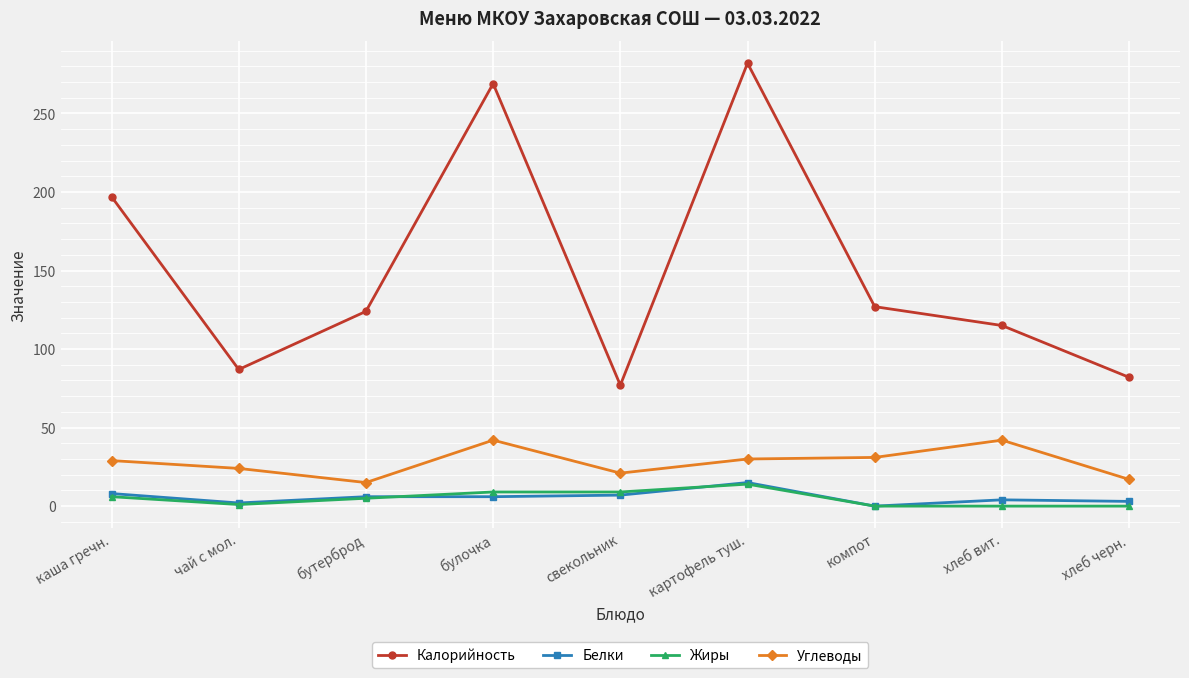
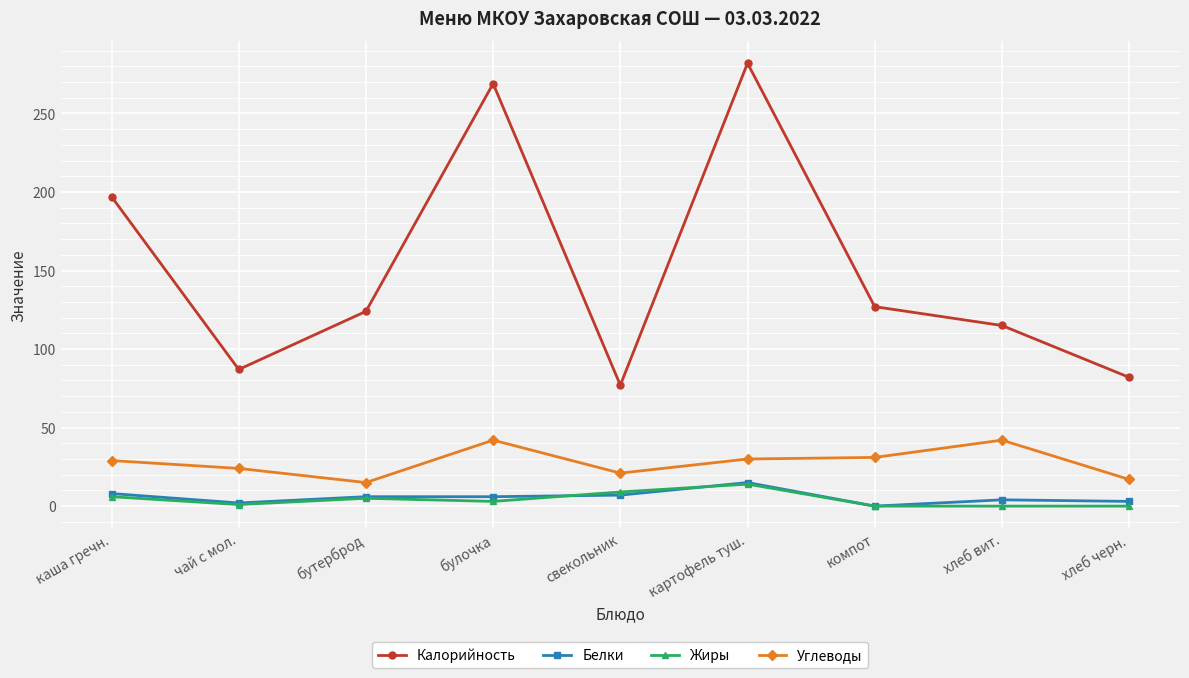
  {
    "Калорийность": {
      "каша гречн.": 197,
      "чай с мол.": 87,
      "бутерброд": 124,
      "булочка": 269,
      "свекольник": 77,
      "картофель туш.": 282,
      "компот": 127,
      "хлеб вит.": 115,
      "хлеб черн.": 82
    },
    "Белки": {
      "каша гречн.": 8,
      "булочка": 6,
      "свекольник": 7,
      "хлеб вит.": 4,
      "хлеб черн.": 3
    },
    "Жиры": {
      "каша гречн.": 6,
-     "булочка": 9,
+     "булочка": 3,
      "свекольник": 9,
      "хлеб вит.": 0,
      "хлеб черн.": 0
    },
    "Углеводы": {
      "каша гречн.": 29,
      "чай с мол.": 24,
      "бутерброд": 15,
      "булочка": 42,
      "свекольник": 21,
      "картофель туш.": 30,
      "компот": 31,
      "хлеб вит.": 42,
      "хлеб черн.": 17
    }
  }
